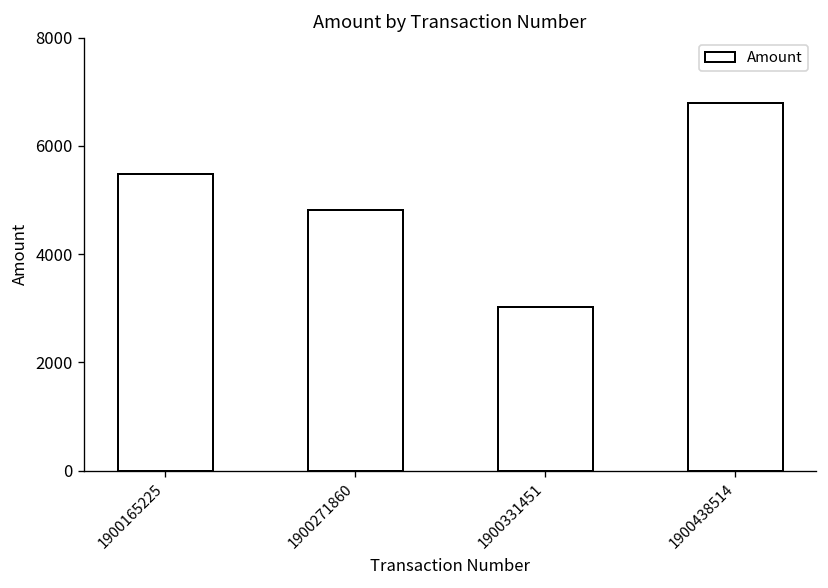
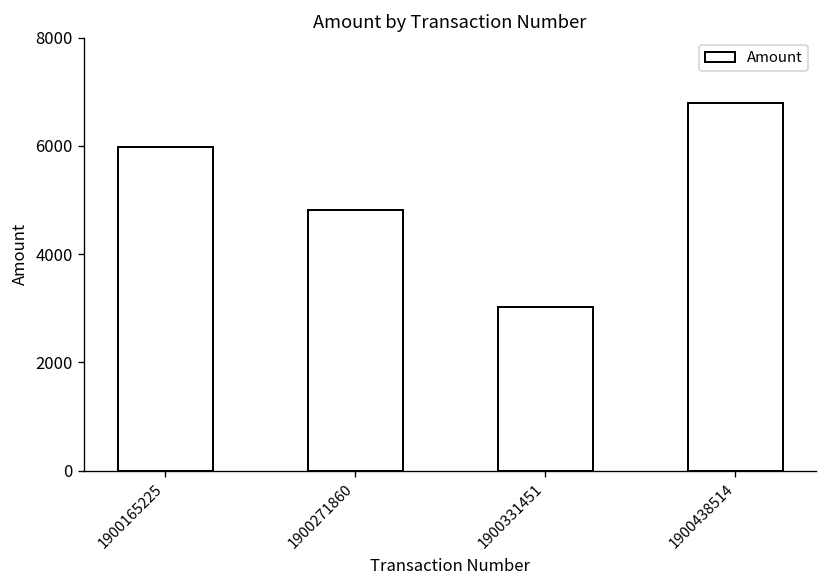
  {
-   "1900165225": 5500,
+   "1900165225": 6000,
    "1900271860": 4800,
    "1900331451": 3000,
    "1900438514": 6800
  }
